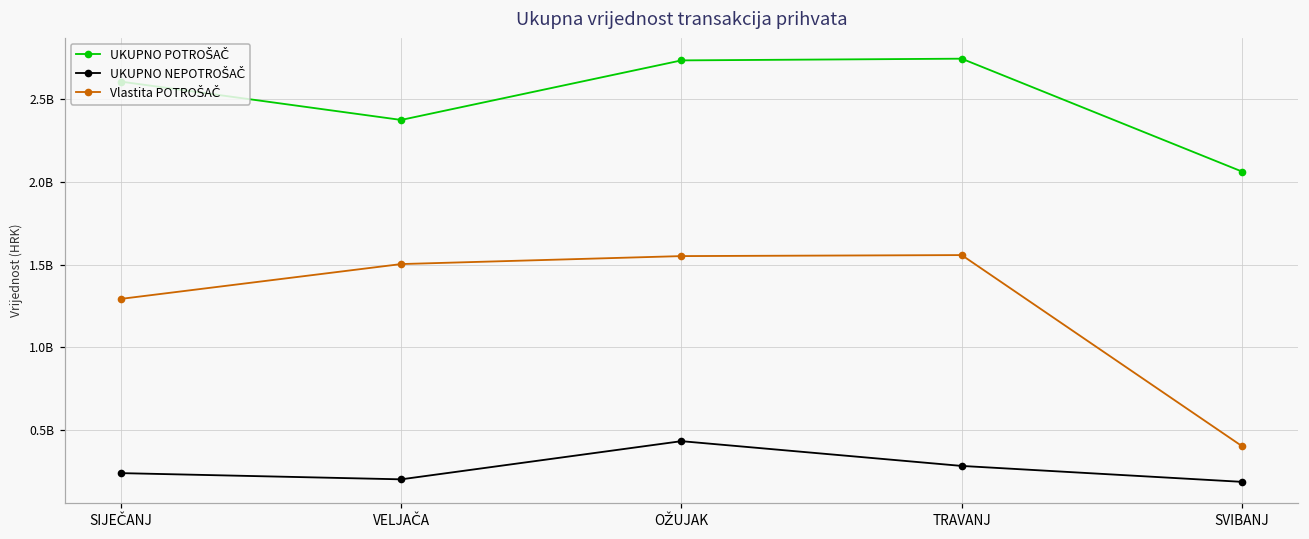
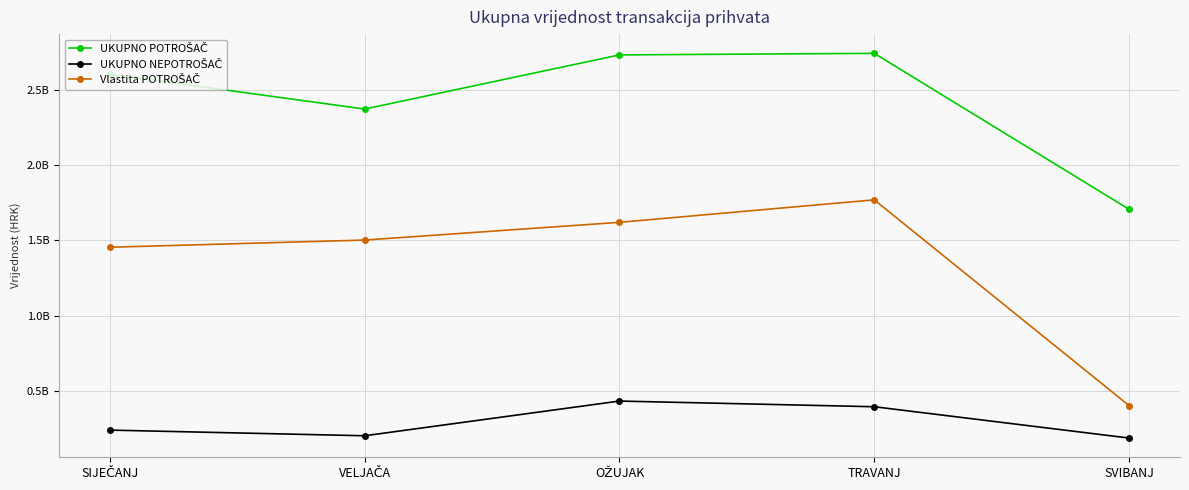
  {
    "UKUPNO POTROŠAČ": {
      "VELJAČA": 2380000000,
      "OŽUJAK": 2740000000,
      "TRAVANJ": 2750000000,
-     "SVIBANJ": 2060000000
+     "SVIBANJ": 1710000000
    },
    "UKUPNO NEPOTROŠAČ": {
      "SIJEČANJ": 240000000,
      "VELJAČA": 200000000,
      "OŽUJAK": 430000000,
-     "TRAVANJ": 280000000,
+     "TRAVANJ": 390000000,
      "SVIBANJ": 180000000
    },
    "Vlastita POTROŠAČ": {
-     "SIJEČANJ": 1290000000,
+     "SIJEČANJ": 1460000000,
      "VELJAČA": 1500000000,
-     "OŽUJAK": 1550000000,
-     "TRAVANJ": 1560000000,
+     "OŽUJAK": 1620000000,
+     "TRAVANJ": 1770000000,
      "SVIBANJ": 400000000
    }
  }
